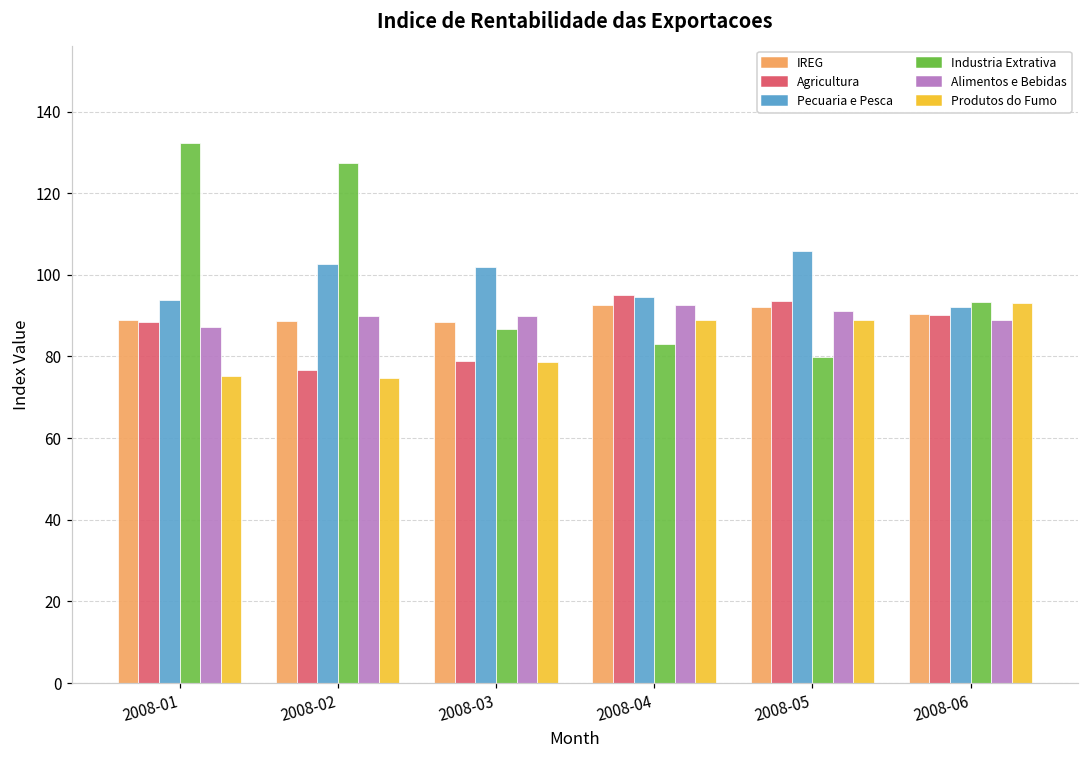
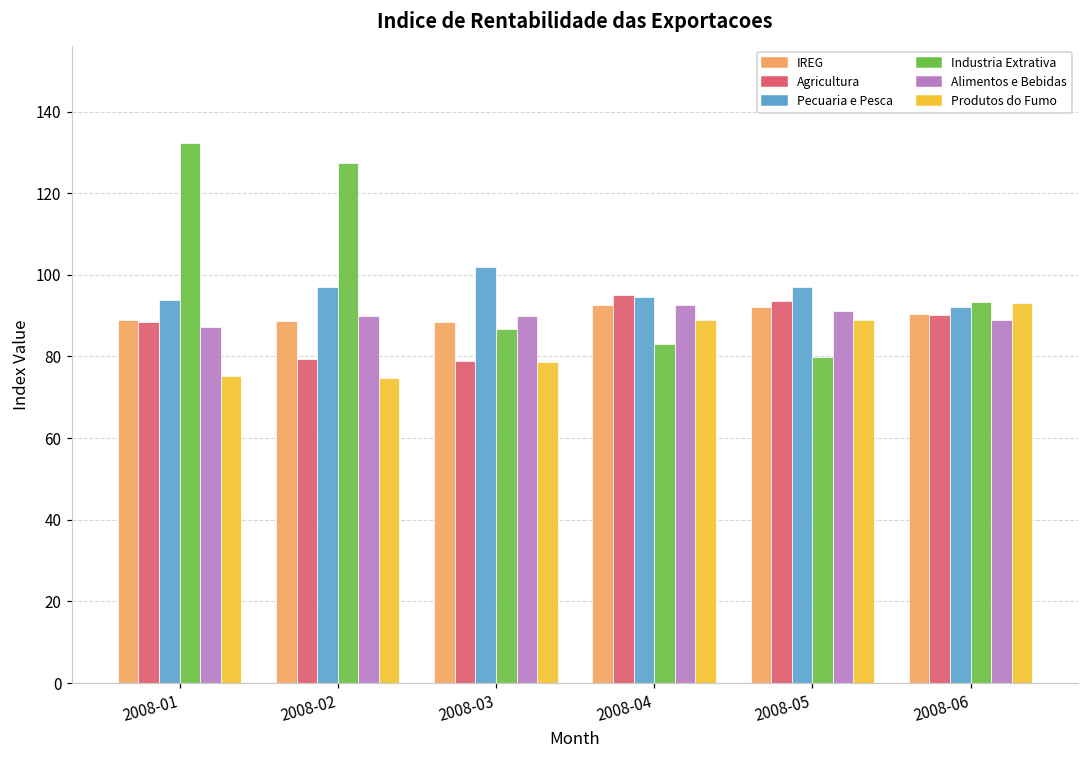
  {
    "Agricultura": {
      "2008-01": 88,
-     "2008-02": 77,
+     "2008-02": 79,
      "2008-03": 79,
      "2008-04": 95,
      "2008-05": 93,
      "2008-06": 90
    },
    "Pecuaria e Pesca": {
      "2008-01": 94,
-     "2008-02": 103,
+     "2008-02": 97,
      "2008-03": 102,
      "2008-04": 95,
-     "2008-05": 106,
+     "2008-05": 97,
      "2008-06": 92
    },
    "Industria Extrativa": {
      "2008-01": 132,
      "2008-02": 127,
      "2008-03": 87,
      "2008-04": 83,
      "2008-05": 80,
      "2008-06": 93
    },
    "Alimentos e Bebidas": {
      "2008-01": 87,
      "2008-02": 90,
      "2008-03": 90,
      "2008-04": 93,
      "2008-05": 91,
      "2008-06": 89
    }
  }
